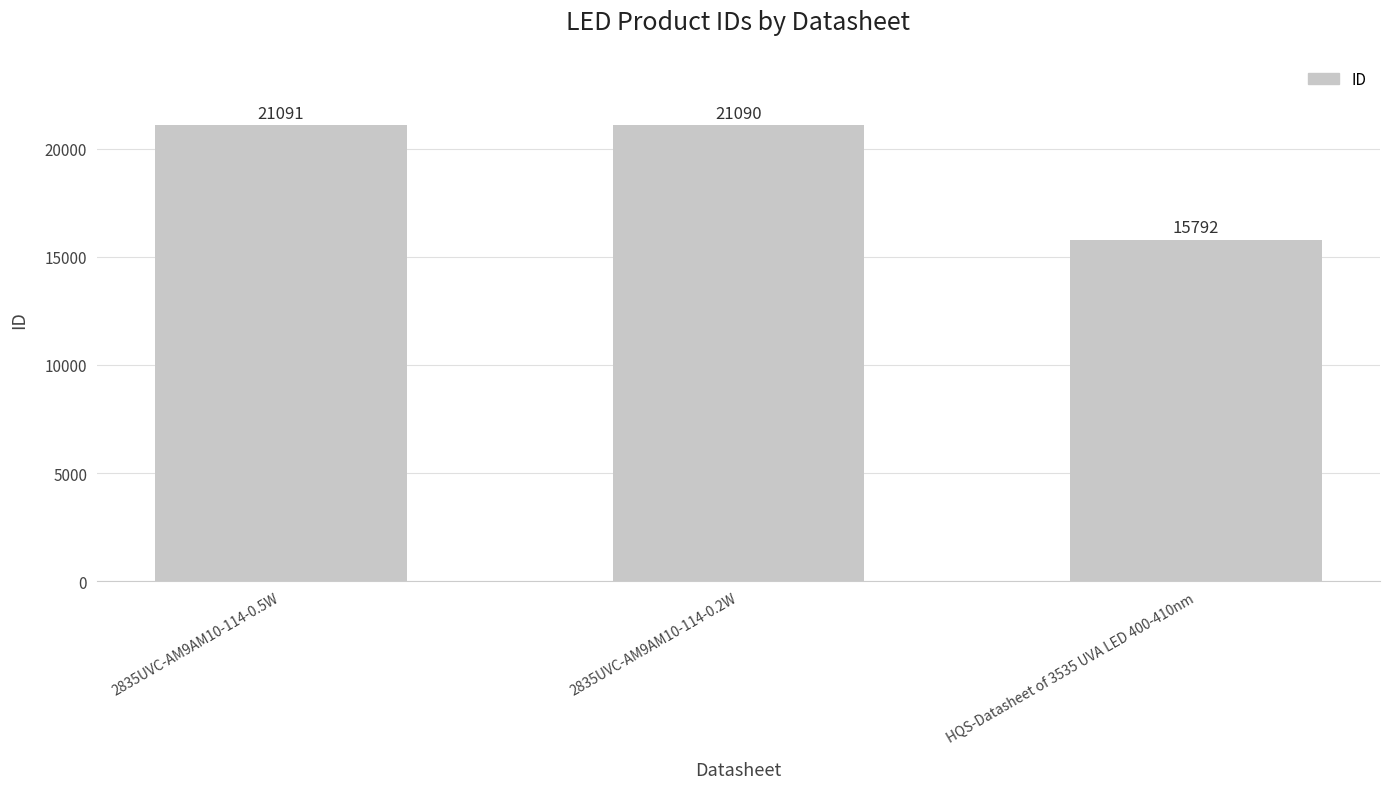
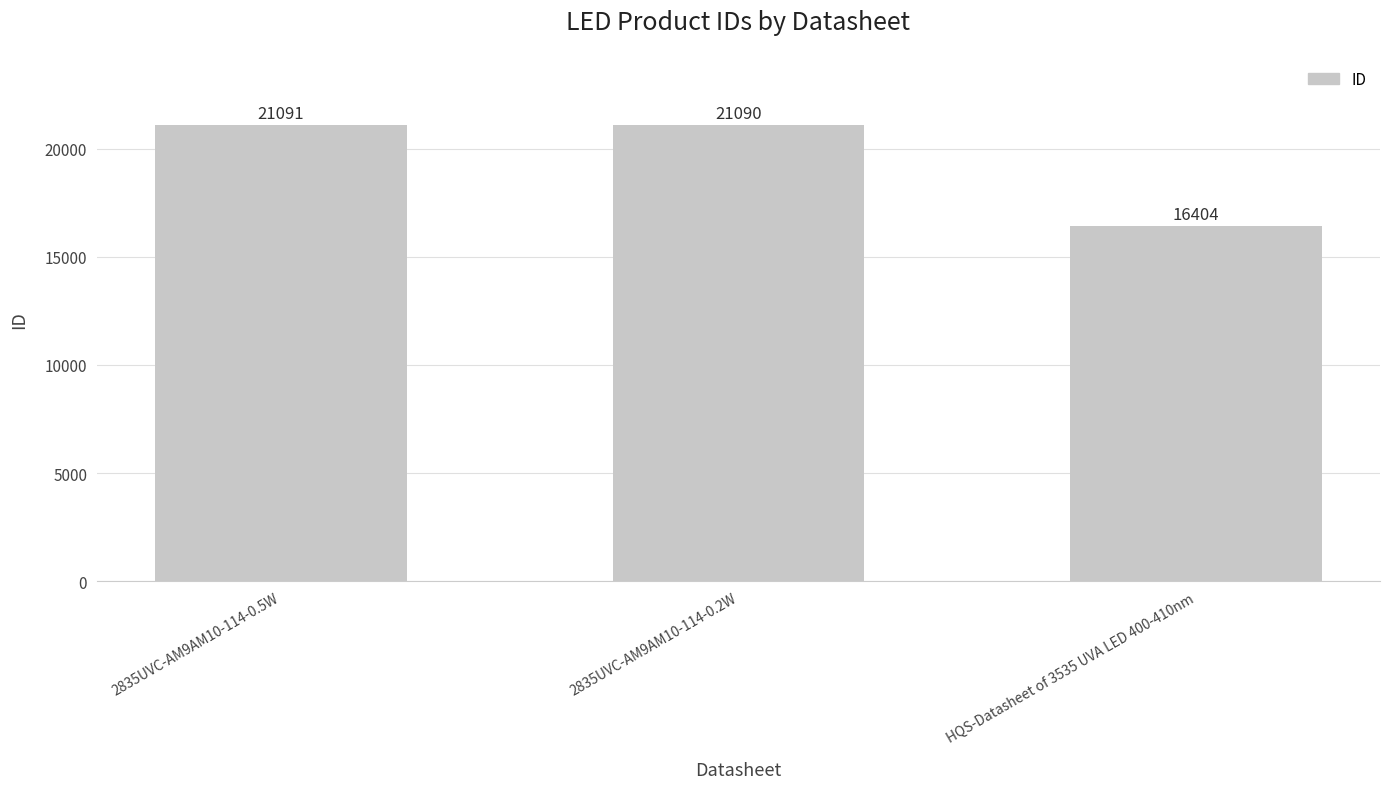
  {
    "2835UVC-AM9AM10-114-0.5W": 21091,
    "2835UVC-AM9AM10-114-0.2W": 21090,
-   "HQS-Datasheet of 3535 UVA LED 400-410nm": 15792
+   "HQS-Datasheet of 3535 UVA LED 400-410nm": 16404
  }
